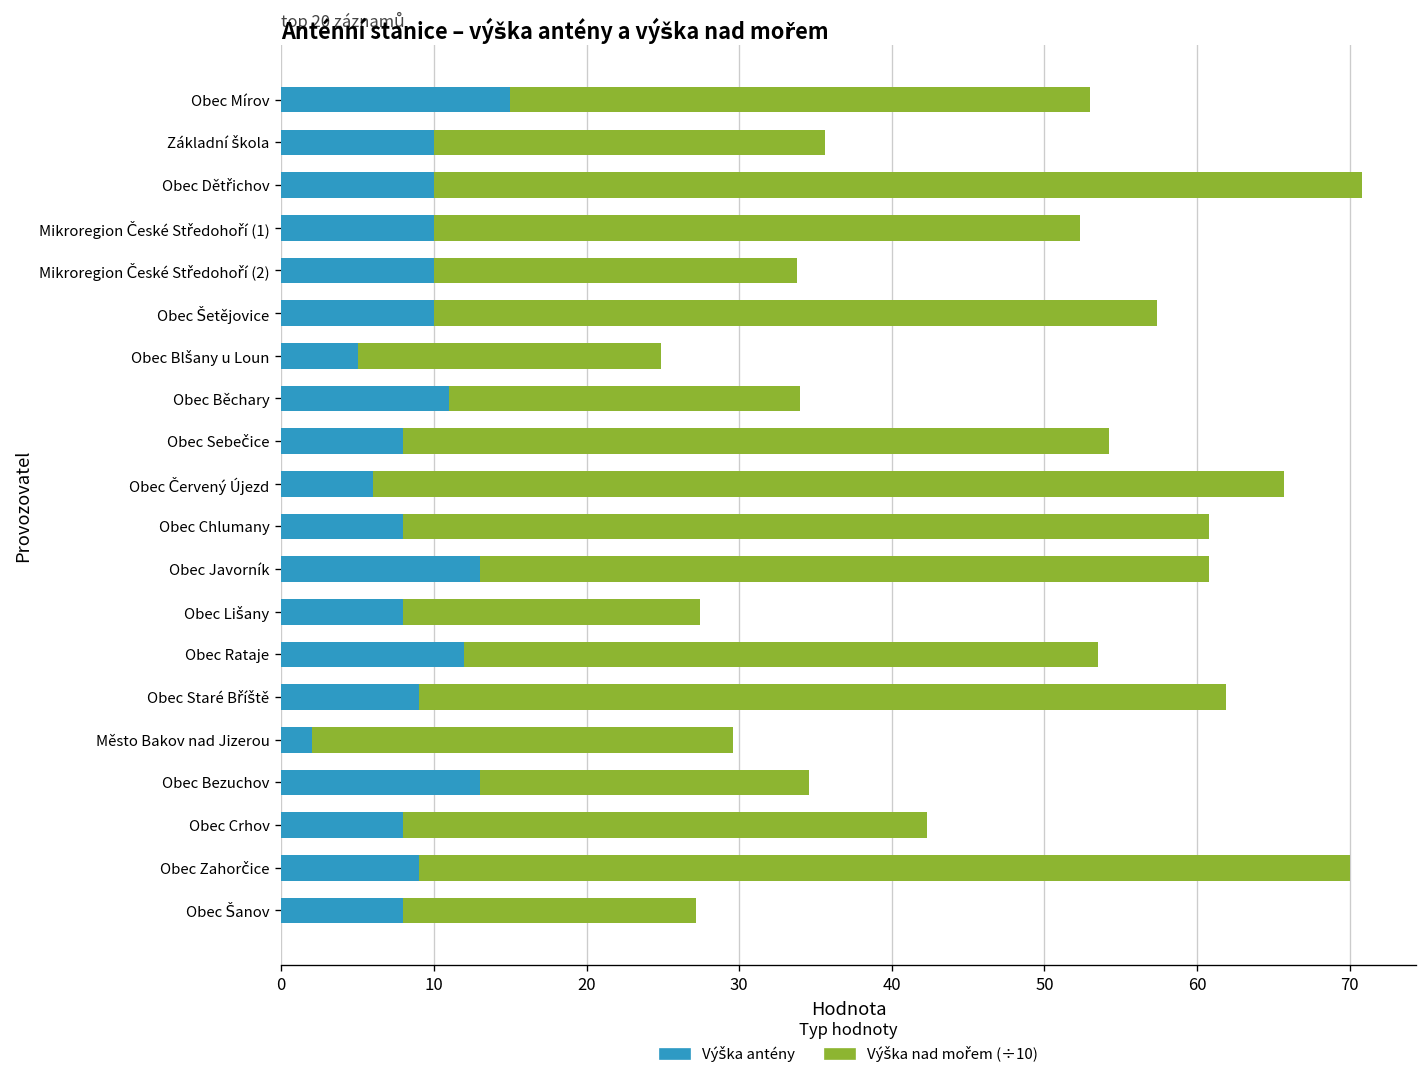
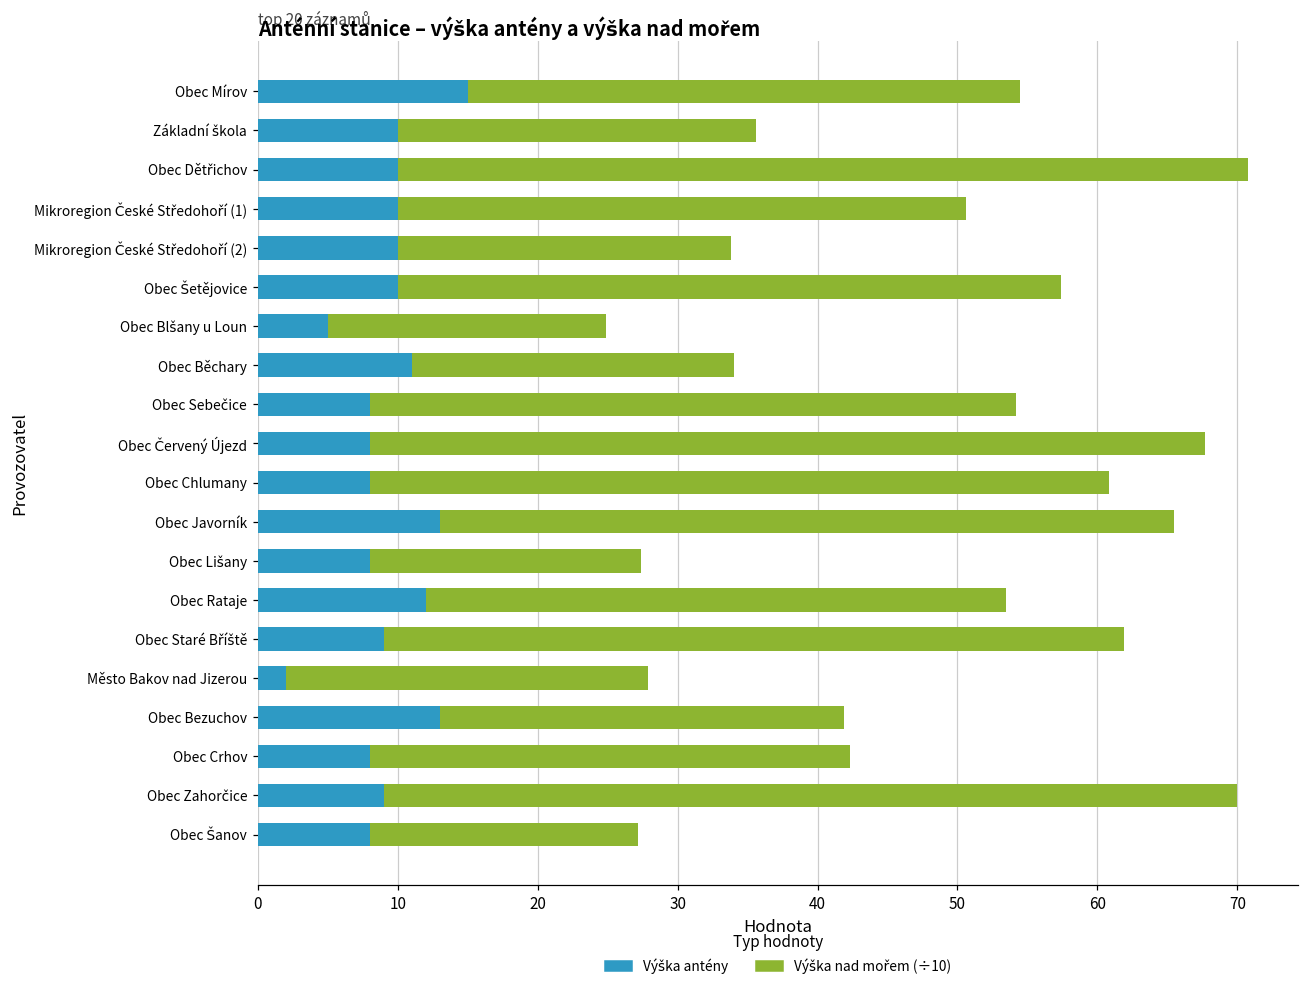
  {
    "Výška antény": {
      "Obec Mírov": 15,
      "Základní škola": 10,
      "Obec Dětřichov": 10,
      "Mikroregion České Středohoří (1)": 10,
      "Mikroregion České Středohoří (2)": 10,
      "Obec Šetějovice": 10,
      "Obec Blšany u Loun": 5,
      "Obec Běchary": 11,
      "Obec Sebečice": 8,
-     "Obec Červený Újezd": 6,
+     "Obec Červený Újezd": 8,
      "Obec Chlumany": 8,
      "Obec Javorník": 13,
      "Obec Lišany": 8,
      "Obec Rataje": 12,
      "Obec Staré Bříště": 9,
      "Město Bakov nad Jizerou": 2,
      "Obec Bezuchov": 13,
      "Obec Crhov": 8,
      "Obec Zahorčice": 9,
      "Obec Šanov": 8
    },
    "Výška nad mořem (÷10)": {
-     "Obec Mírov": 38.0,
+     "Obec Mírov": 39.5,
      "Základní škola": 25.6,
      "Obec Dětřichov": 60.8,
-     "Mikroregion České Středohoří (1)": 42.3,
+     "Mikroregion České Středohoří (1)": 40.6,
      "Mikroregion České Středohoří (2)": 23.8,
      "Obec Šetějovice": 47.4,
      "Obec Blšany u Loun": 19.9,
      "Obec Běchary": 23.0,
      "Obec Sebečice": 46.2,
      "Obec Červený Újezd": 59.7,
      "Obec Chlumany": 52.8,
-     "Obec Javorník": 47.8,
+     "Obec Javorník": 52.5,
      "Obec Lišany": 19.4,
      "Obec Rataje": 41.5,
      "Obec Staré Bříště": 52.9,
-     "Město Bakov nad Jizerou": 27.6,
-     "Obec Bezuchov": 21.6,
+     "Město Bakov nad Jizerou": 25.9,
+     "Obec Bezuchov": 28.9,
      "Obec Crhov": 34.3,
      "Obec Zahorčice": 61.0,
      "Obec Šanov": 19.2
    }
  }
